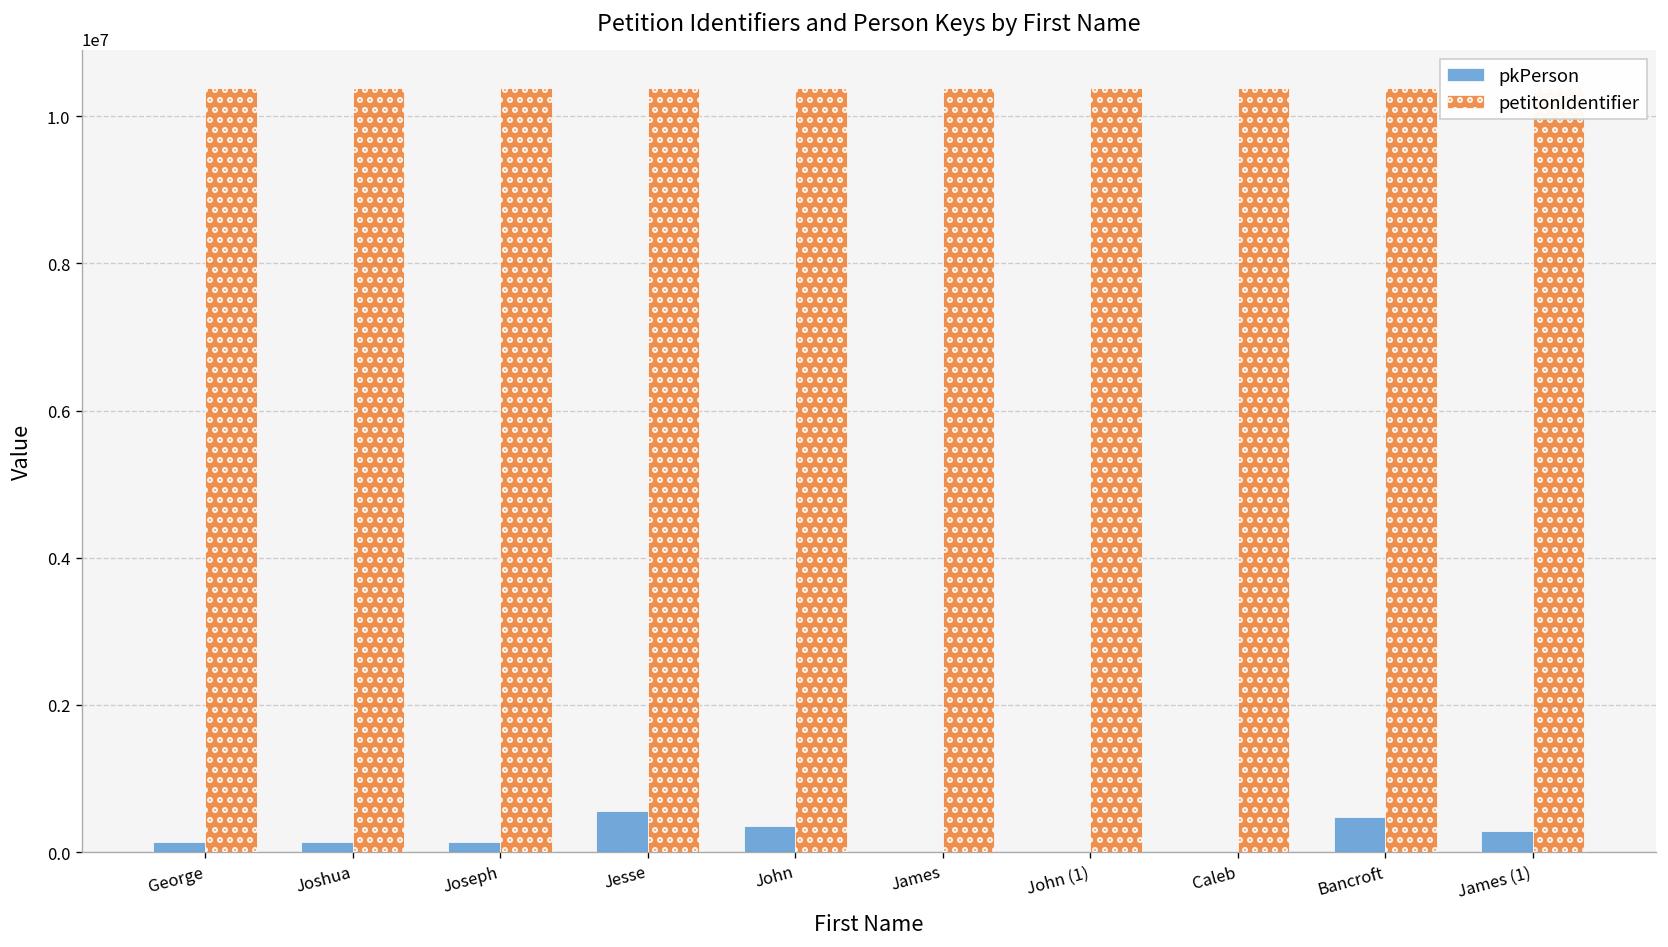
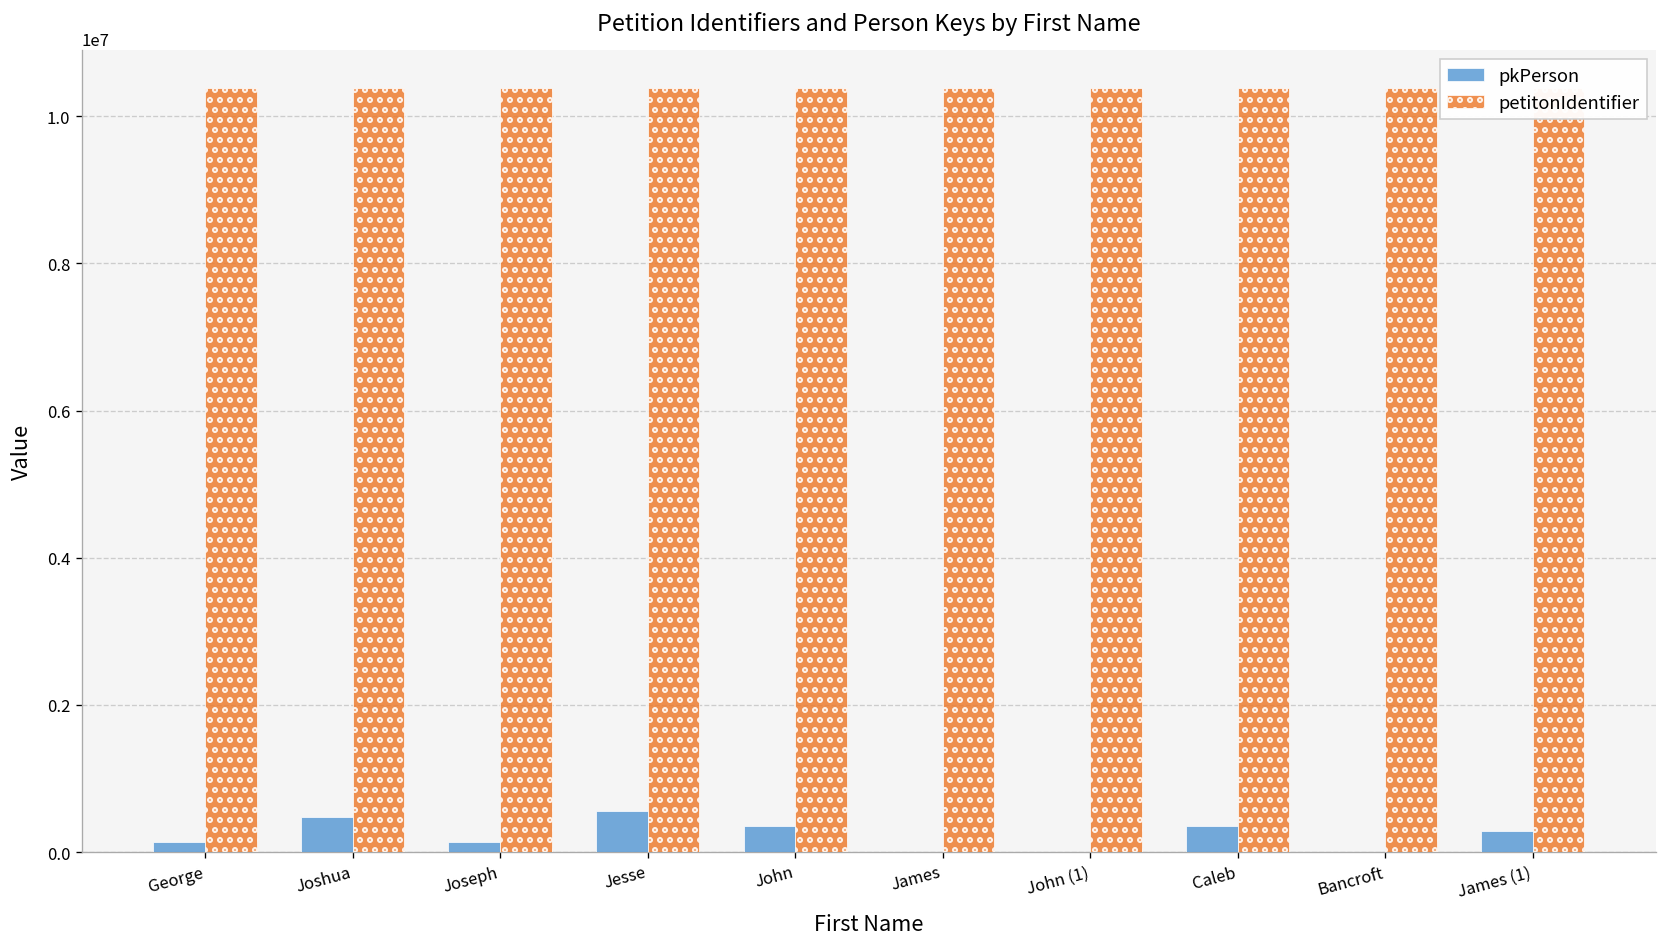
  {
    "pkPerson": {
      "George": 100000,
-     "Joshua": 100000,
+     "Joshua": 500000,
      "Joseph": 100000,
      "Jesse": 600000,
      "John": 400000,
-     "Caleb": 0,
-     "Bancroft": 500000,
+     "Caleb": 400000,
+     "Bancroft": 0,
      "James (1)": 300000
    },
    "petitonIdentifier": {
      "George": 10400000,
      "Joshua": 10400000,
      "Joseph": 10400000,
      "Jesse": 10400000,
      "John": 10400000,
      "James": 10400000,
      "John (1)": 10400000,
      "Caleb": 10400000,
      "Bancroft": 10400000
    }
  }
